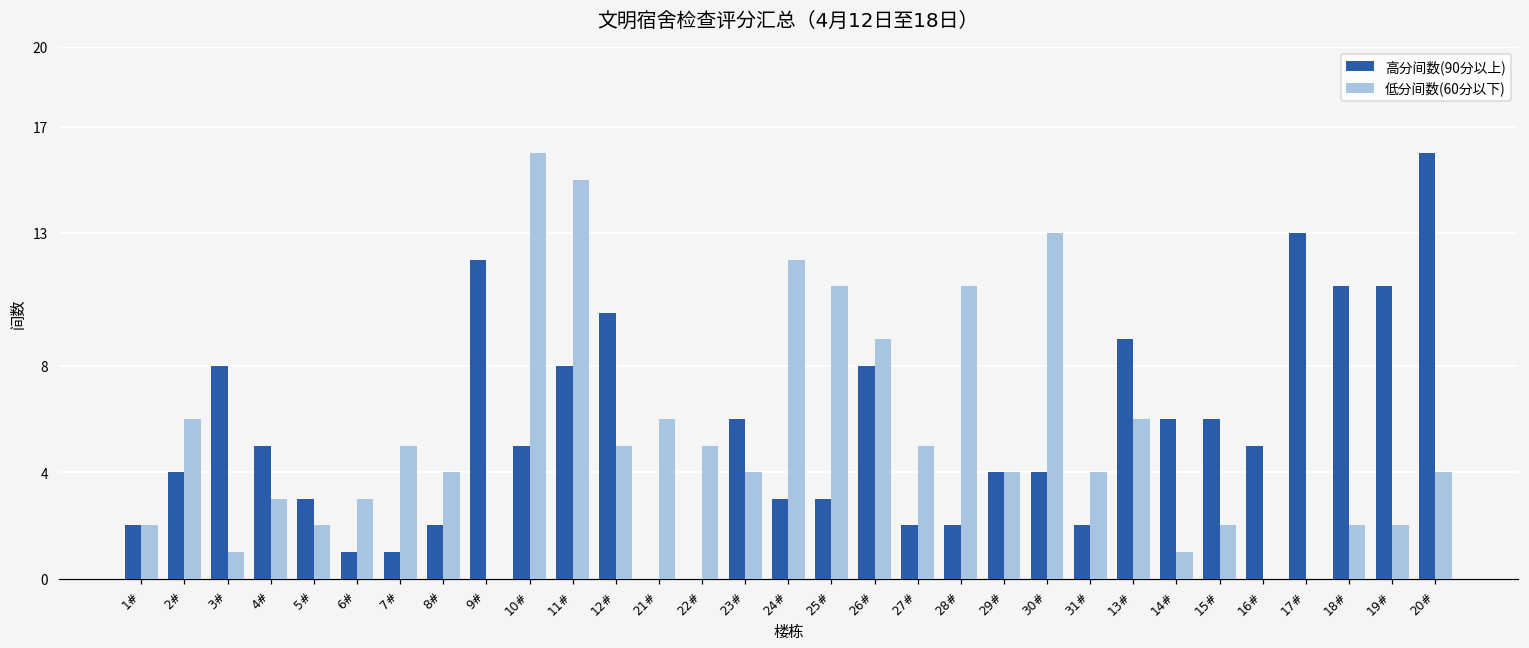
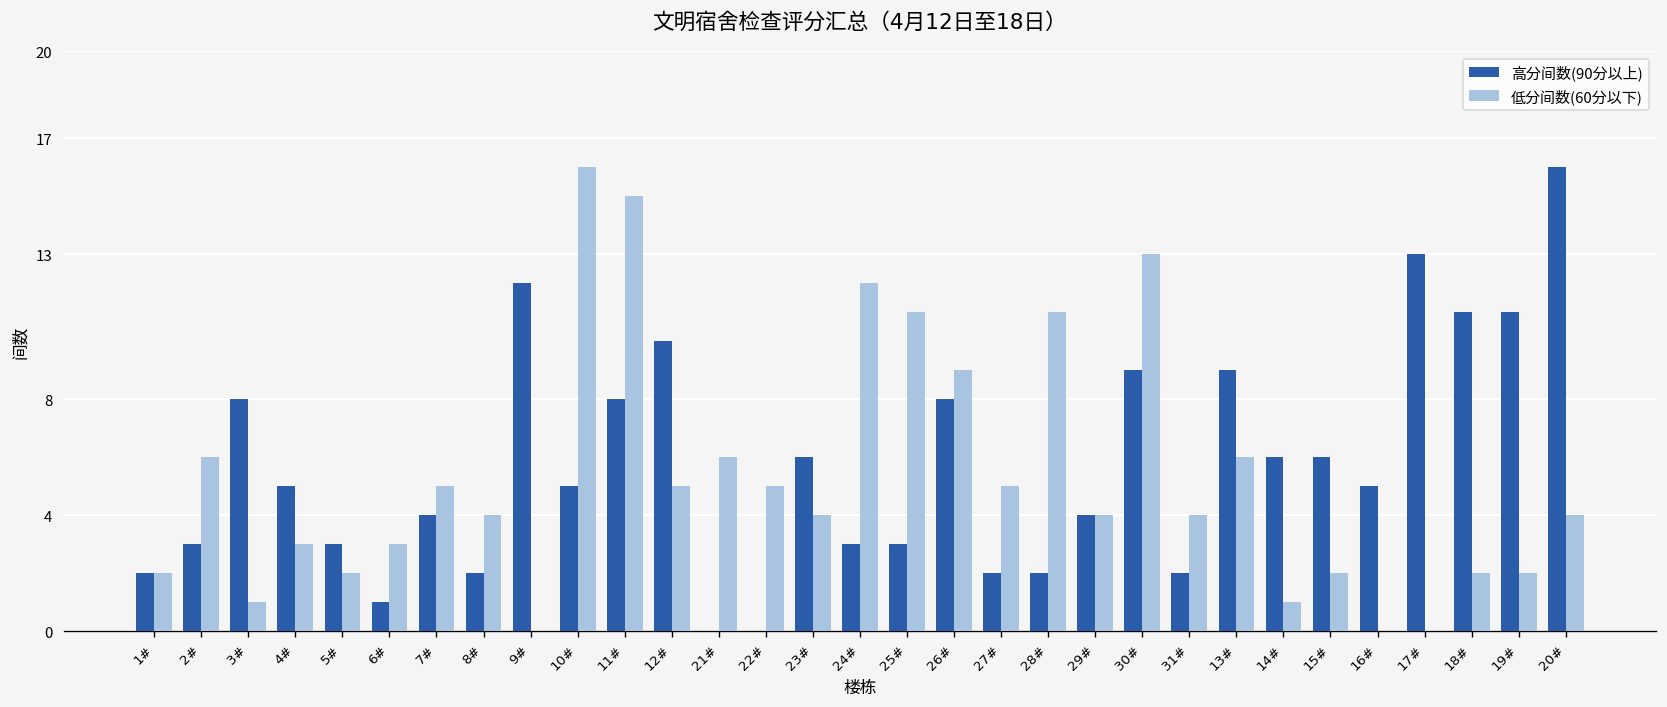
  {
    "高分间数(90分以上)": {
      "1#": 2,
-     "2#": 4,
+     "2#": 3,
      "3#": 8,
      "4#": 5,
      "5#": 3,
      "6#": 1,
-     "7#": 1,
+     "7#": 4,
      "8#": 2,
      "9#": 12,
      "10#": 5,
      "11#": 8,
      "12#": 10,
      "21#": 0,
      "22#": 0,
      "23#": 6,
      "24#": 3,
      "25#": 3,
      "26#": 8,
      "27#": 2,
      "28#": 2,
      "29#": 4,
-     "30#": 4,
+     "30#": 9,
      "31#": 2,
      "13#": 9,
      "14#": 6,
      "15#": 6,
      "16#": 5,
      "17#": 13,
      "18#": 11,
      "19#": 11,
      "20#": 16
    },
    "低分间数(60分以下)": {
      "1#": 2,
      "2#": 6,
      "3#": 1,
      "4#": 3,
      "5#": 2,
      "6#": 3,
      "7#": 5,
      "8#": 4,
      "9#": 0,
      "10#": 16,
      "11#": 15,
      "12#": 5,
      "21#": 6,
      "22#": 5,
      "23#": 4,
      "24#": 12,
      "25#": 11,
      "26#": 9,
      "27#": 5,
      "28#": 11,
      "29#": 4,
      "30#": 13,
      "31#": 4,
      "13#": 6,
      "14#": 1,
      "15#": 2,
      "16#": 0,
      "17#": 0,
      "18#": 2,
      "19#": 2,
      "20#": 4
    }
  }
